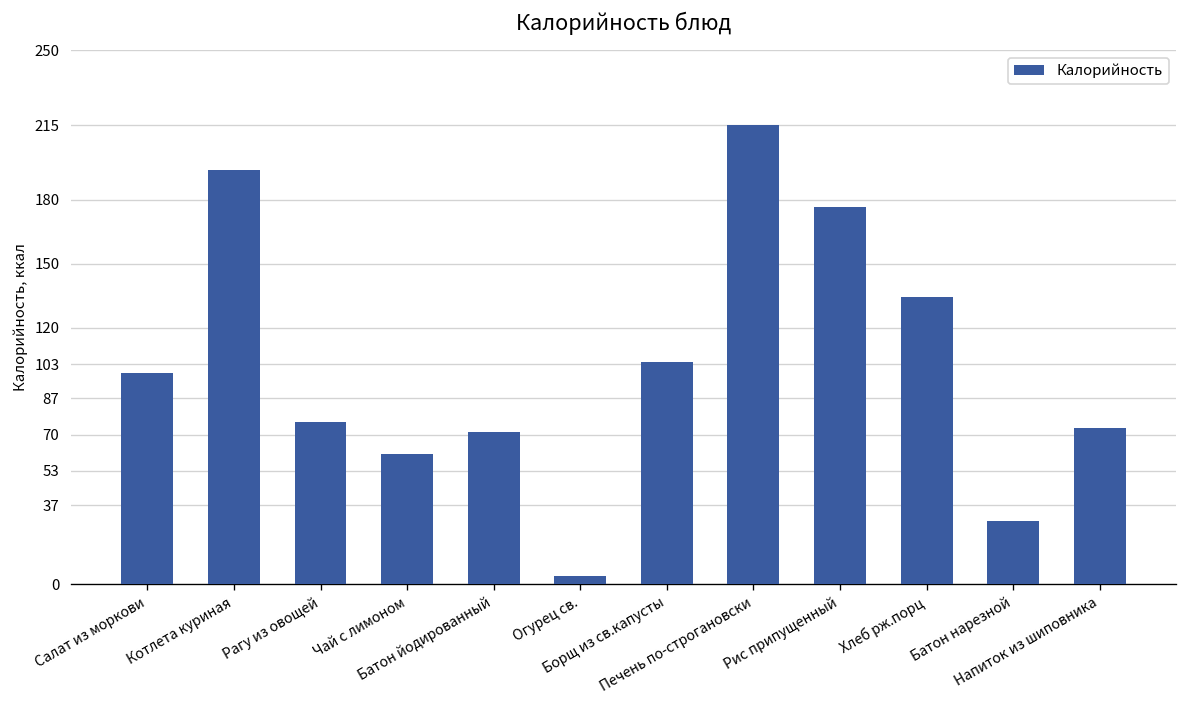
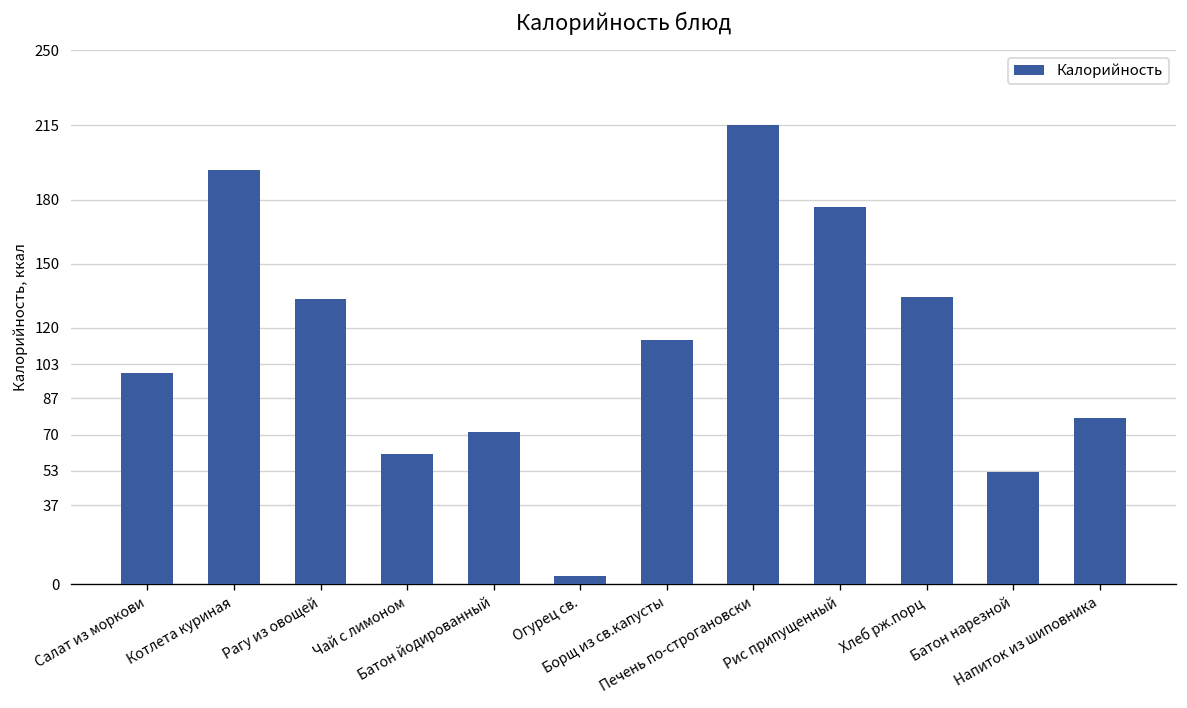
  {
    "Салат из моркови": 99,
    "Котлета куриная": 194,
-   "Рагу из овощей": 76,
+   "Рагу из овощей": 133,
    "Чай с лимоном": 61,
    "Батон йодированный": 71,
    "Огурец св.": 4,
-   "Борщ из св.капусты": 104,
+   "Борщ из св.капусты": 114,
    "Печень по-строгановски": 215,
    "Рис припущенный": 177,
    "Хлеб рж.порц": 135,
-   "Батон нарезной": 29,
-   "Напиток из шиповника": 73
+   "Батон нарезной": 52,
+   "Напиток из шиповника": 78
  }
